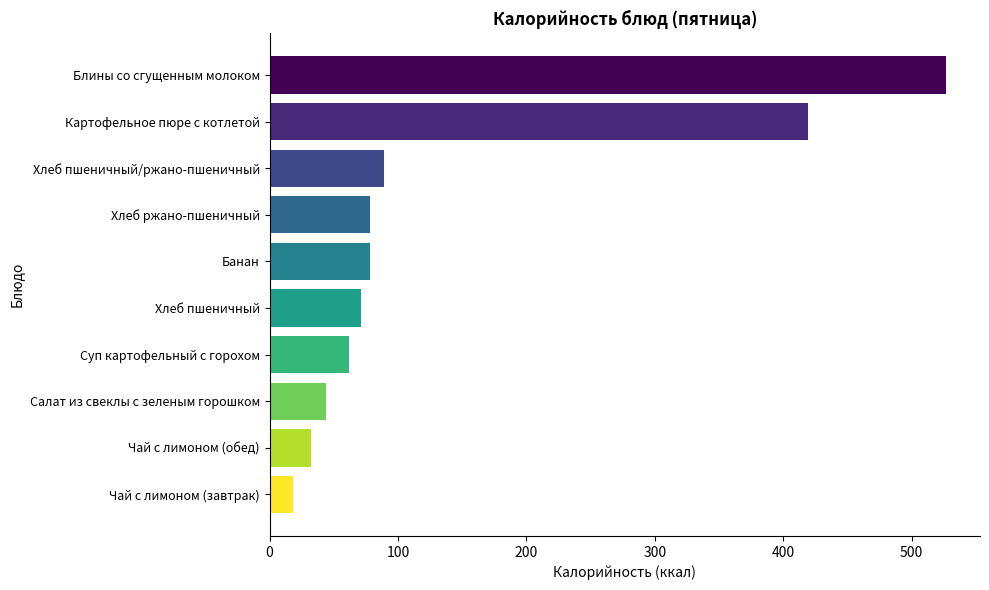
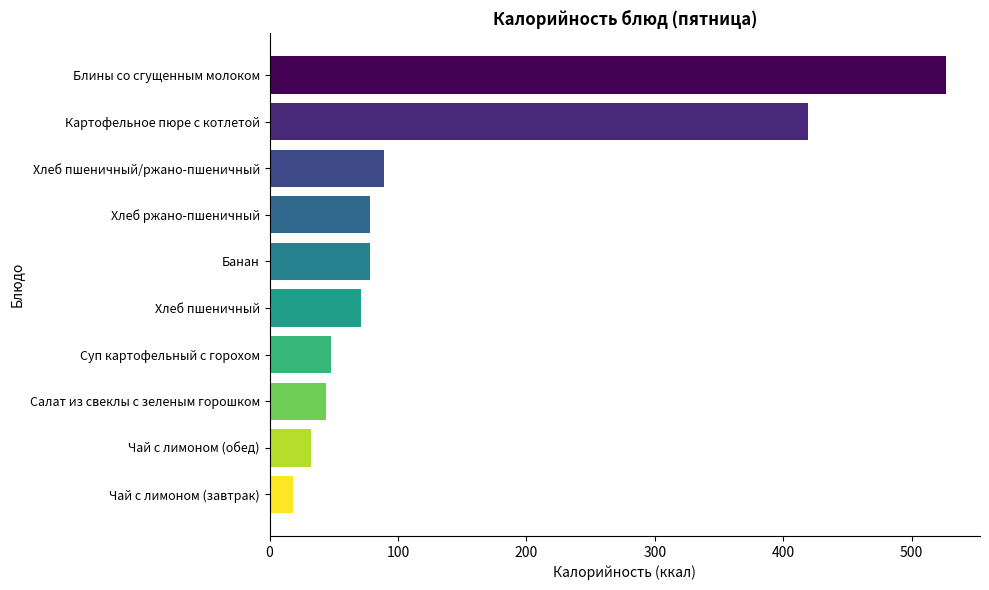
  {
    "Блины со сгущенным молоком": 527,
    "Картофельное пюре с котлетой": 419,
    "Хлеб пшеничный/ржано-пшеничный": 89,
    "Хлеб ржано-пшеничный": 78,
    "Банан": 78,
    "Хлеб пшеничный": 71,
-   "Суп картофельный с горохом": 62,
+   "Суп картофельный с горохом": 48,
    "Салат из свеклы с зеленым горошком": 44,
    "Чай с лимоном (обед)": 32,
    "Чай с лимоном (завтрак)": 18
  }
